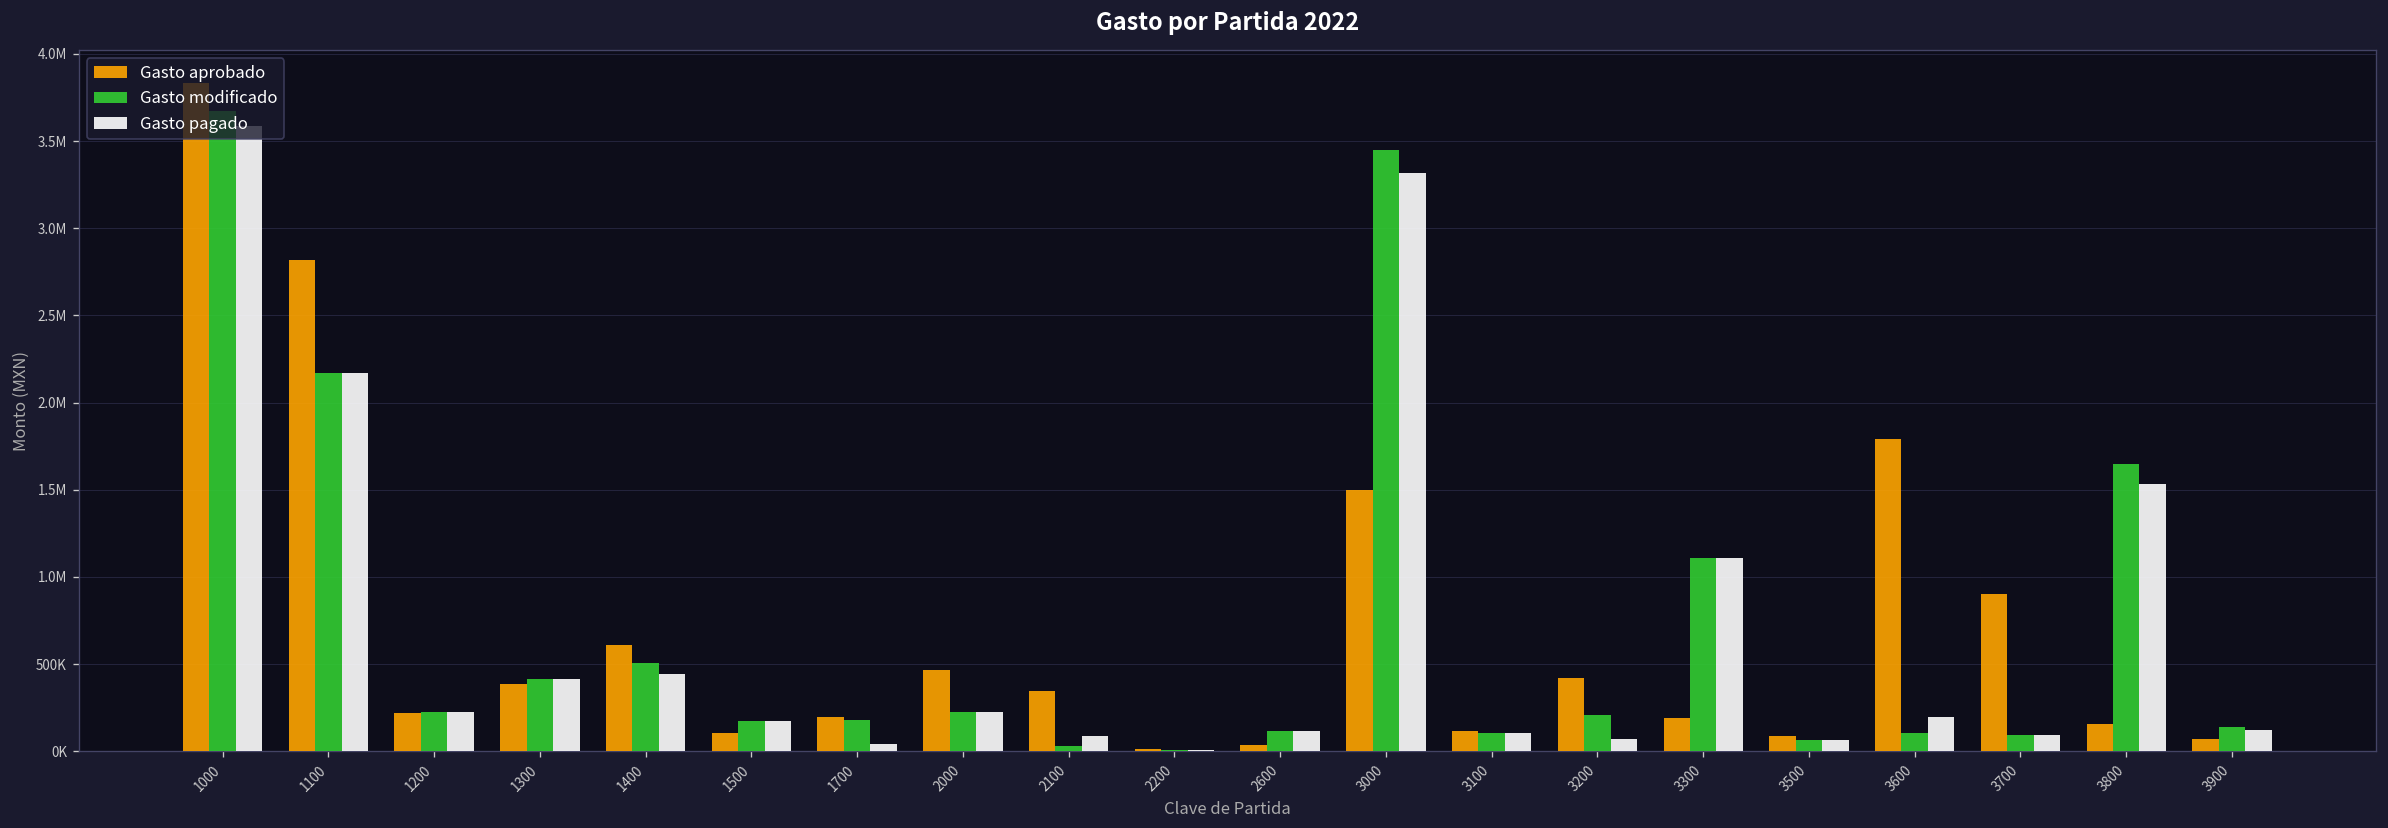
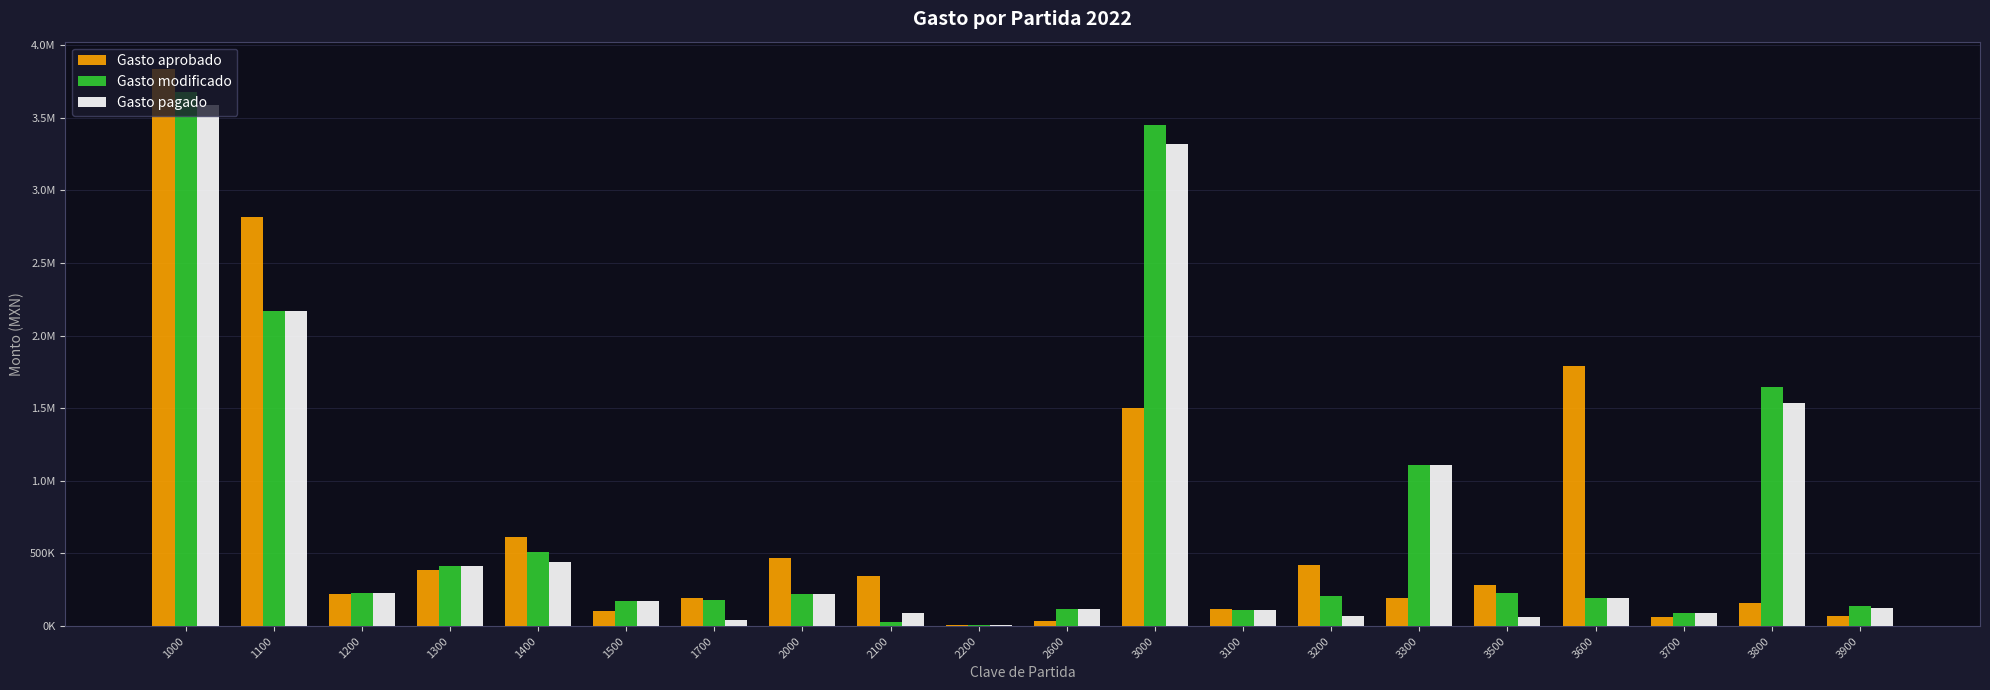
  {
    "Gasto aprobado": {
      "1100": 2820000,
      "1200": 220000,
      "1300": 390000,
      "1400": 610000,
      "1500": 110000,
      "1700": 190000,
      "2000": 470000,
      "2100": 350000,
      "2600": 40000,
      "3000": 1500000,
      "3100": 120000,
      "3200": 420000,
      "3300": 190000,
-     "3500": 90000,
+     "3500": 280000,
      "3600": 1790000,
-     "3700": 900000,
+     "3700": 60000,
      "3800": 160000,
      "3900": 70000
    },
    "Gasto modificado": {
      "1100": 2170000,
      "1200": 230000,
      "1300": 420000,
      "1400": 510000,
      "1500": 170000,
      "1700": 180000,
      "2000": 220000,
      "2100": 30000,
      "2600": 120000,
      "3000": 3450000,
      "3100": 110000,
      "3200": 210000,
      "3300": 1110000,
-     "3500": 60000,
-     "3600": 110000,
+     "3500": 230000,
+     "3600": 200000,
      "3700": 90000,
      "3800": 1650000,
      "3900": 140000
    },
    "Gasto pagado": {
      "1100": 2170000,
      "1200": 230000,
      "1300": 420000,
      "1400": 440000,
      "1500": 170000,
      "1700": 40000,
      "2000": 220000,
      "2100": 90000,
      "2600": 120000,
      "3000": 3320000,
      "3100": 110000,
      "3200": 70000,
      "3300": 1110000,
      "3500": 60000,
      "3600": 200000,
      "3700": 90000,
      "3800": 1530000,
      "3900": 120000
    }
  }
